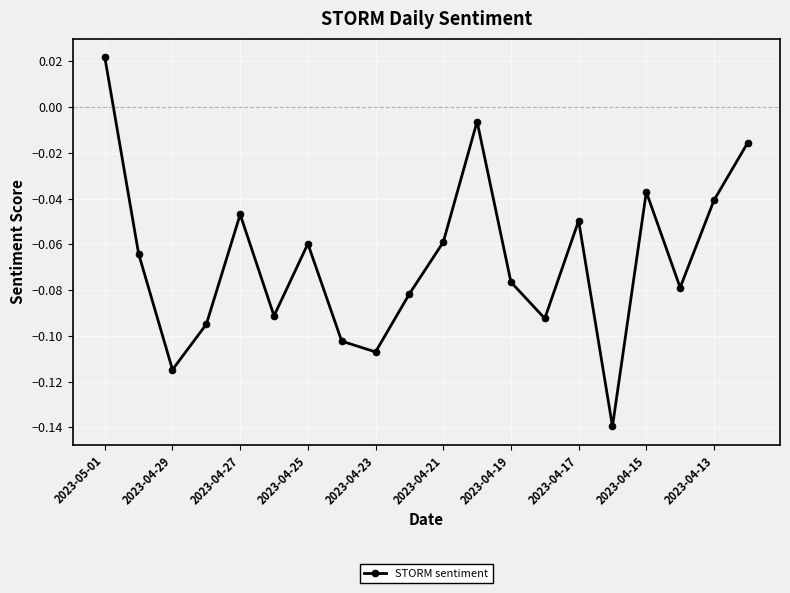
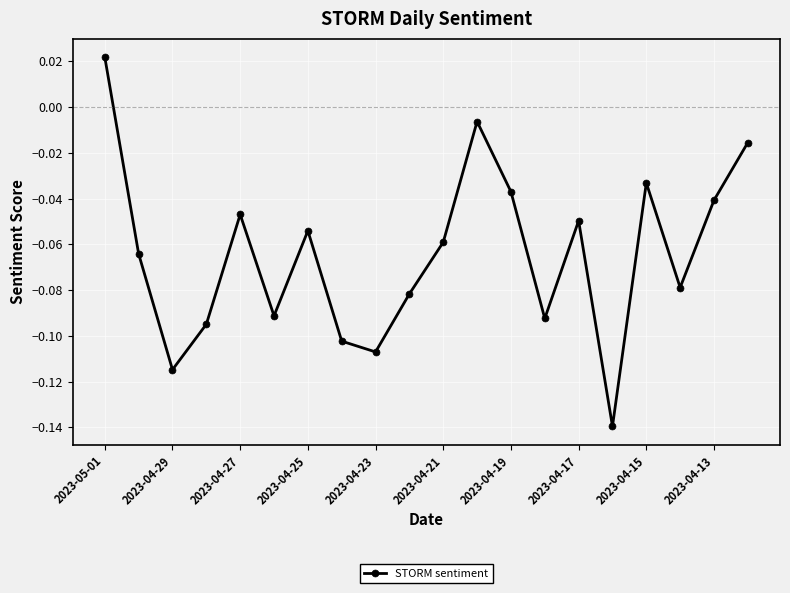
  {
    "2023-05-01": 0.022,
    "2023-04-29": -0.115,
    "2023-04-27": -0.047,
-   "2023-04-25": -0.060,
+   "2023-04-25": -0.054,
    "2023-04-23": -0.107,
    "2023-04-21": -0.059,
-   "2023-04-19": -0.077,
+   "2023-04-19": -0.037,
    "2023-04-17": -0.050,
-   "2023-04-15": -0.037,
+   "2023-04-15": -0.033,
    "2023-04-13": -0.041
  }
